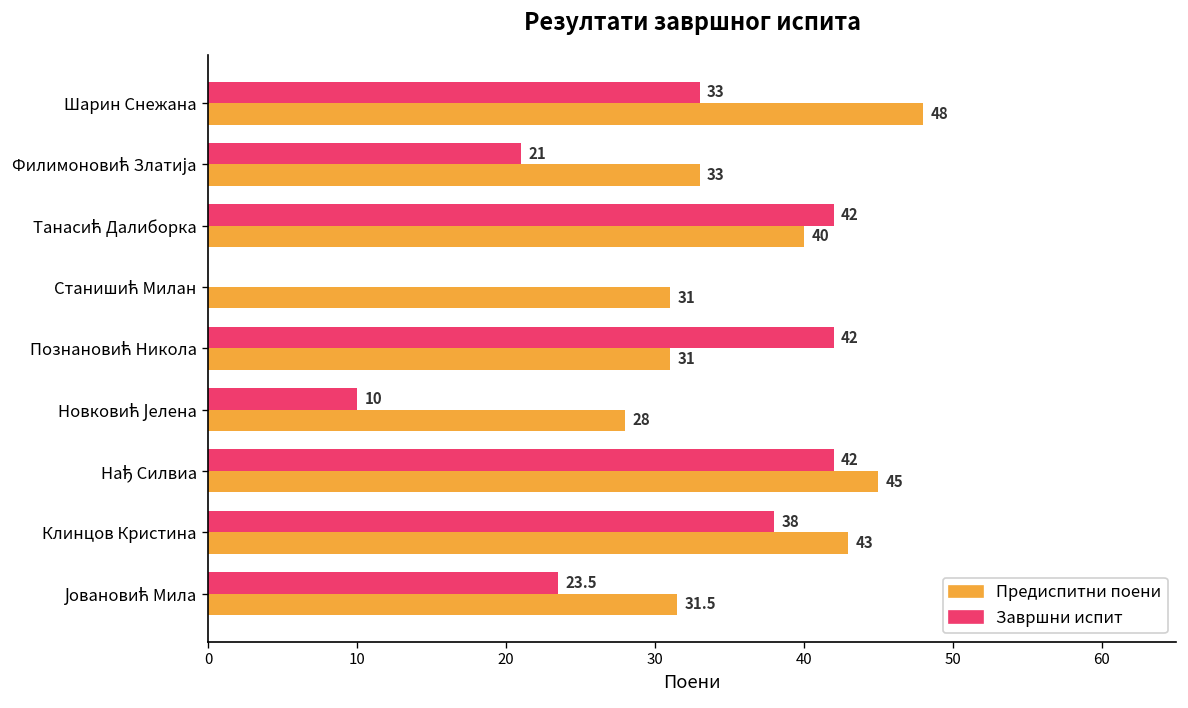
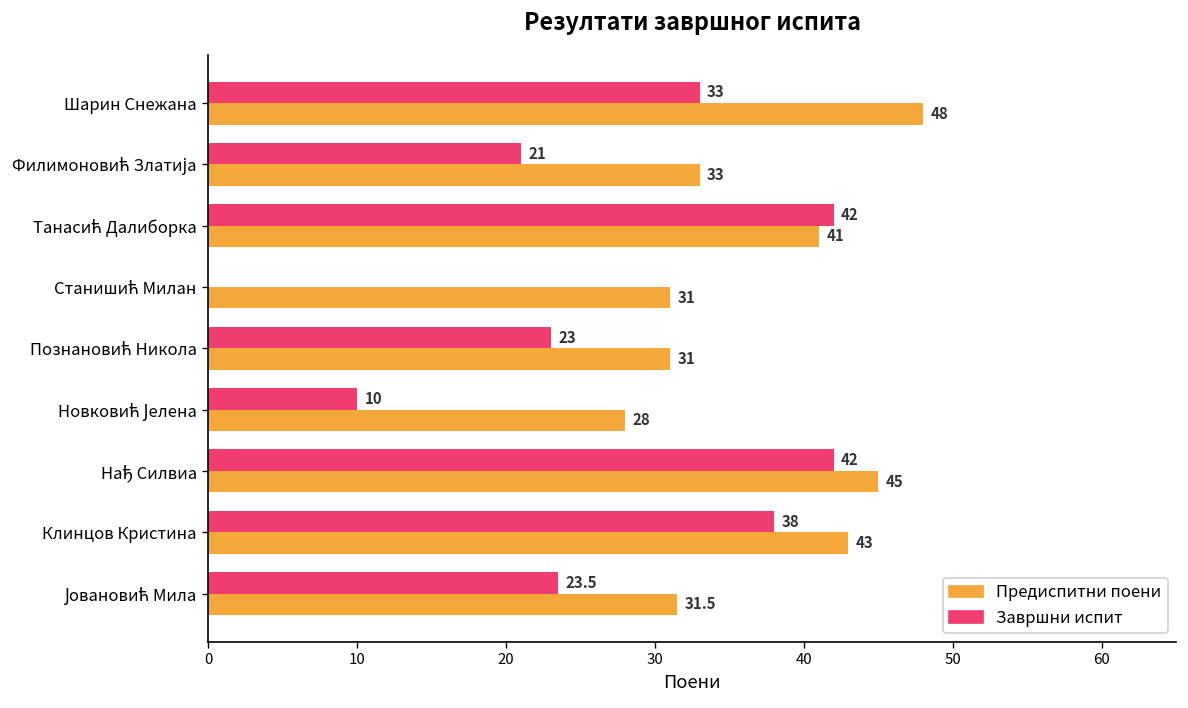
  {
    "Предиспитни поени": {
      "Шарин Снежана": 48,
      "Филимоновић Златија": 33,
-     "Танасић Далиборка": 40,
+     "Танасић Далиборка": 41,
      "Станишић Милан": 31,
      "Познановић Никола": 31,
      "Новковић Јелена": 28,
      "Нађ Силвиа": 45,
      "Клинцов Кристина": 43,
      "Јовановић Мила": 31.5
    },
    "Завршни испит": {
      "Шарин Снежана": 33,
      "Филимоновић Златија": 21,
      "Танасић Далиборка": 42,
-     "Познановић Никола": 42,
+     "Познановић Никола": 23,
      "Новковић Јелена": 10,
      "Нађ Силвиа": 42,
      "Клинцов Кристина": 38,
      "Јовановић Мила": 23.5
    }
  }
